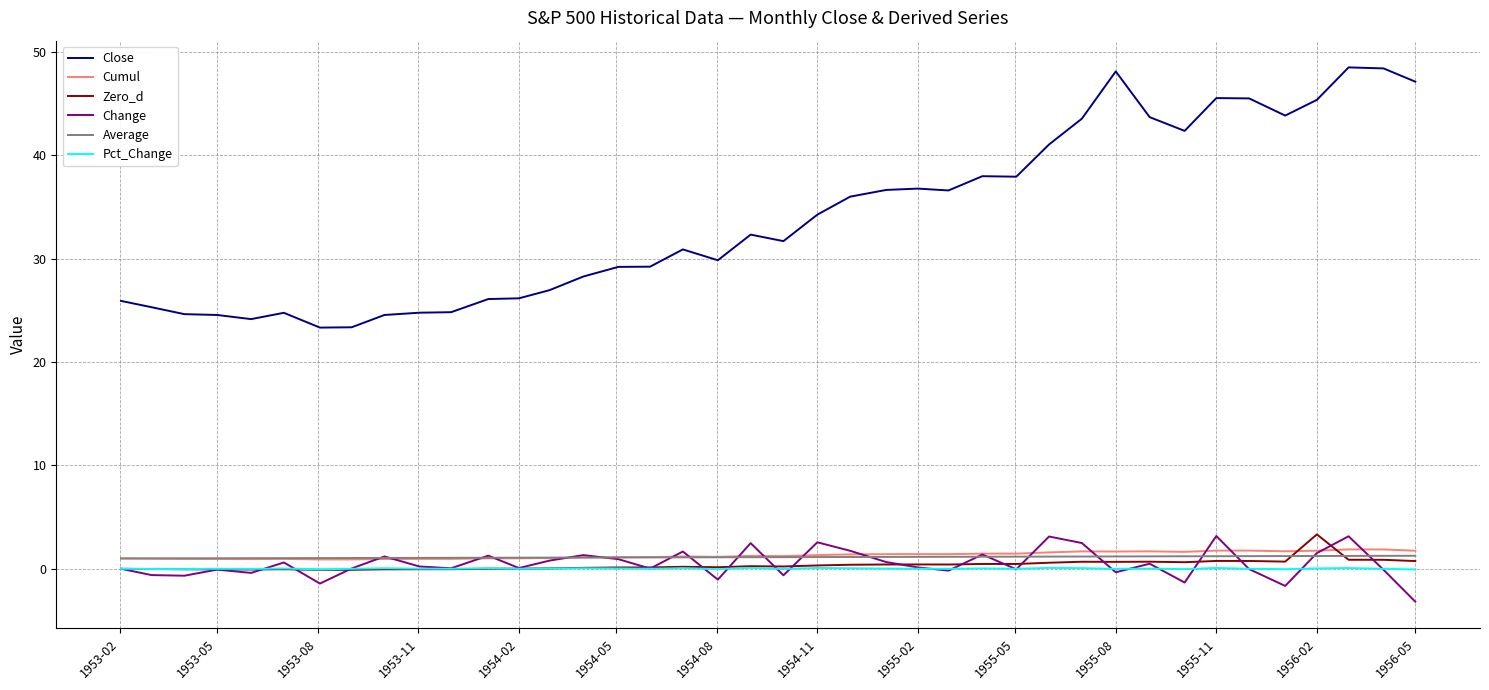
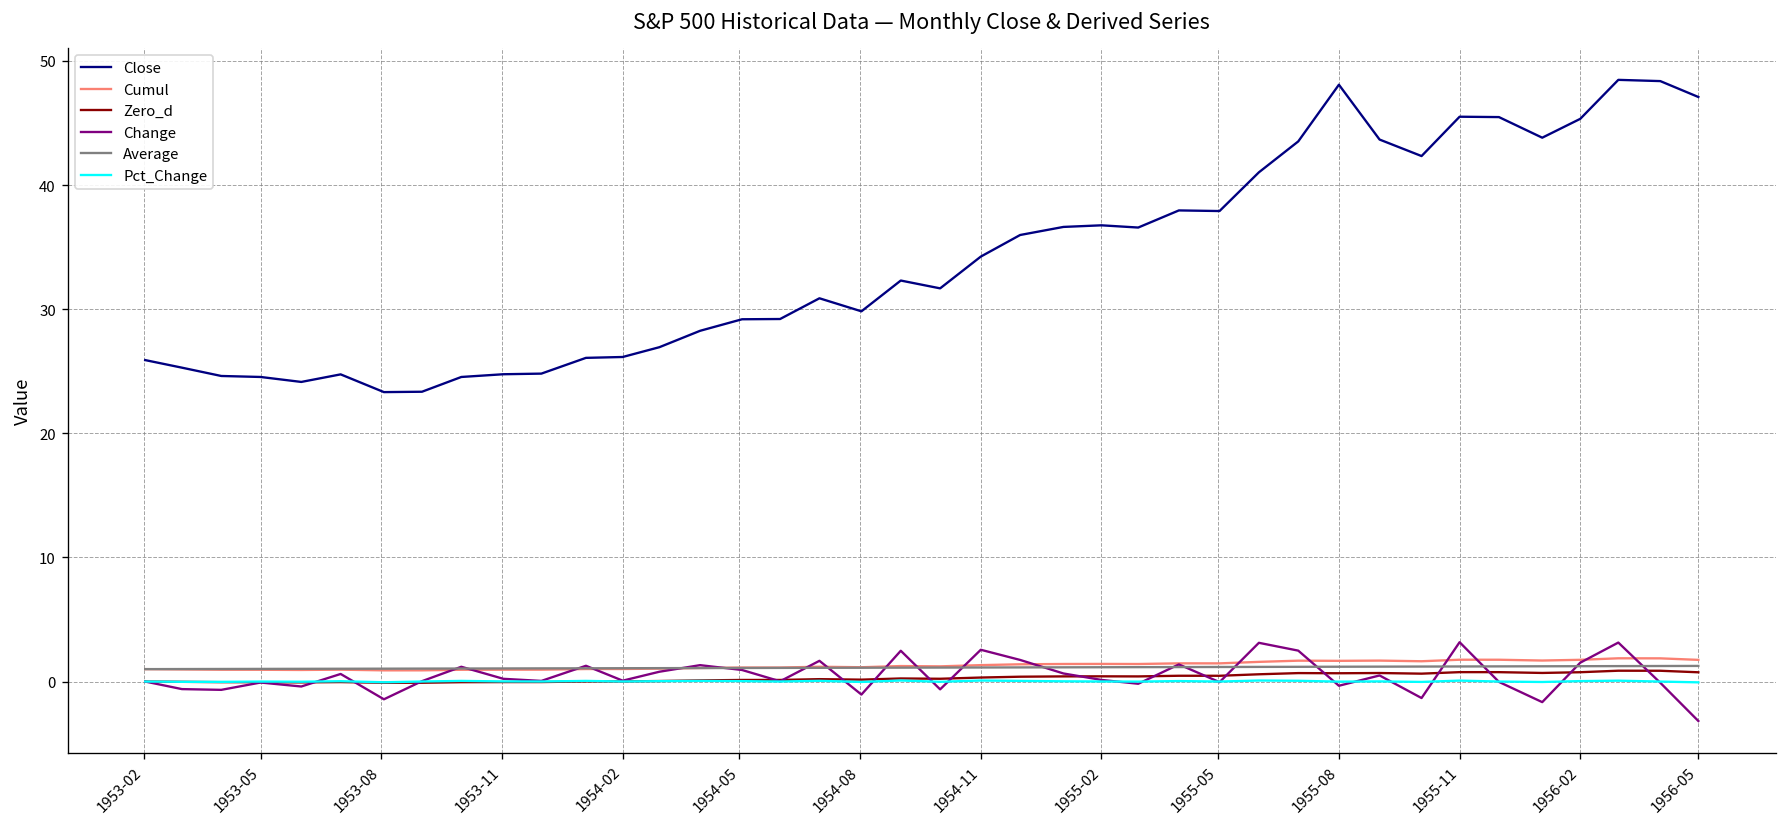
  {
    "Close": {
      "1953-05": 24.5,
      "1954-02": 26.2,
      "1954-11": 34.2,
      "1955-02": 36.8,
      "1955-08": 48.1,
      "1955-11": 45.5,
      "1956-02": 45.3,
      "1956-05": 47.1
    },
    "Cumul": {
      "1955-02": 1.4,
      "1955-08": 1.7,
      "1955-11": 1.8,
      "1956-05": 1.7
    },
    "Zero_d": {
      "1955-02": 0.4,
      "1955-08": 0.7,
      "1955-11": 0.8,
-     "1956-02": 3.3,
+     "1956-02": 0.8,
      "1956-05": 0.7
    },
    "Change": {
      "1954-11": 2.6,
      "1955-08": -0.3,
      "1955-11": 3.2,
      "1956-05": -3.2
    },
    "Average": {
      "1955-02": 1.2,
      "1955-08": 1.2,
      "1955-11": 1.2,
      "1956-02": 1.2,
      "1956-05": 1.3
    },
    "Pct_Change": {
      "1955-08": 0.0,
      "1955-11": 0.1,
      "1956-02": 0.0,
      "1956-05": -0.1
    }
  }
